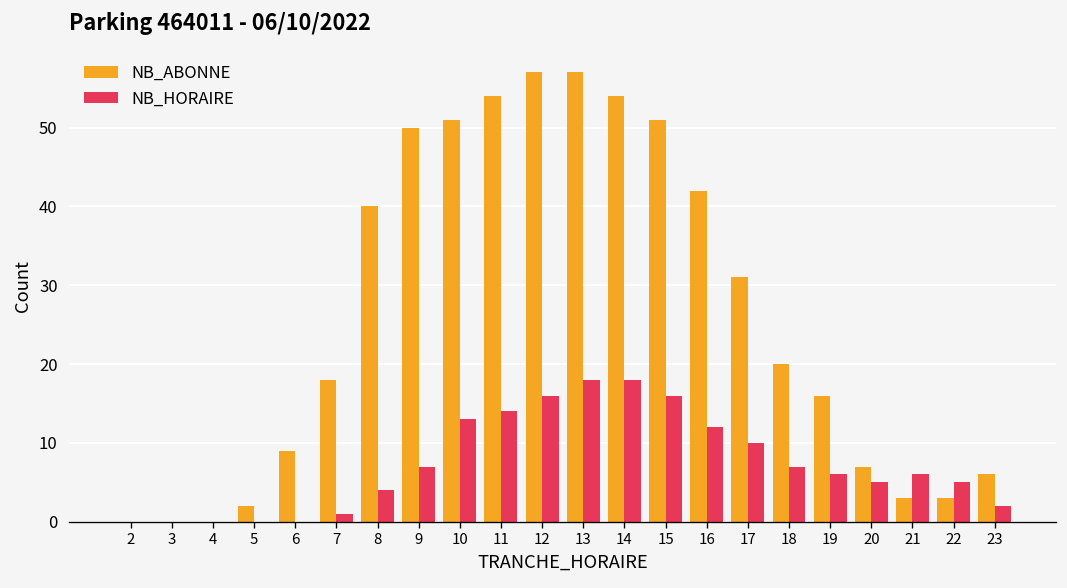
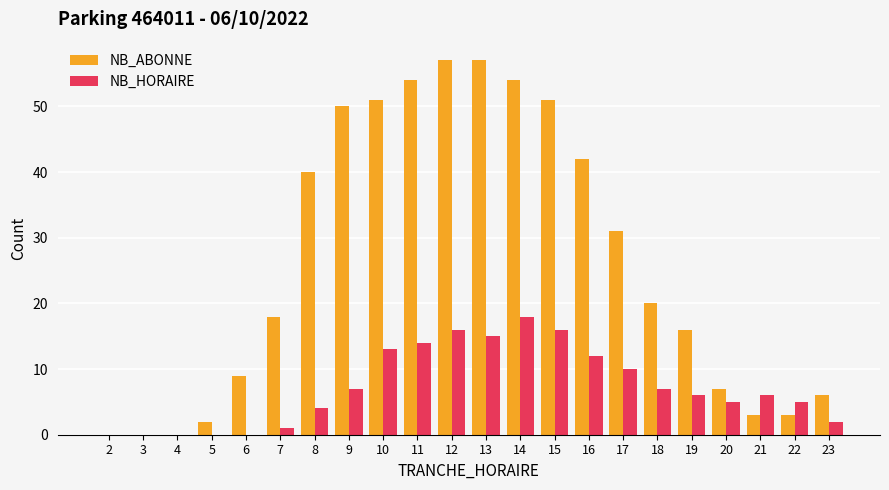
  {
    "NB_ABONNE": {
      "2": 0,
      "3": 0,
      "4": 0,
      "5": 2,
      "6": 9,
      "7": 18,
      "8": 40,
      "9": 50,
      "10": 51,
      "11": 54,
      "12": 57,
      "13": 57,
      "14": 54,
      "15": 51,
      "16": 42,
      "17": 31,
      "18": 20,
      "19": 16,
      "20": 7,
      "21": 3,
      "22": 3,
      "23": 6
    },
    "NB_HORAIRE": {
      "2": 0,
      "3": 0,
      "4": 0,
      "5": 0,
      "6": 0,
      "7": 1,
      "8": 4,
      "9": 7,
      "10": 13,
      "11": 14,
      "12": 16,
-     "13": 18,
+     "13": 15,
      "14": 18,
      "15": 16,
      "16": 12,
      "17": 10,
      "18": 7,
      "19": 6,
      "20": 5,
      "21": 6,
      "22": 5,
      "23": 2
    }
  }
